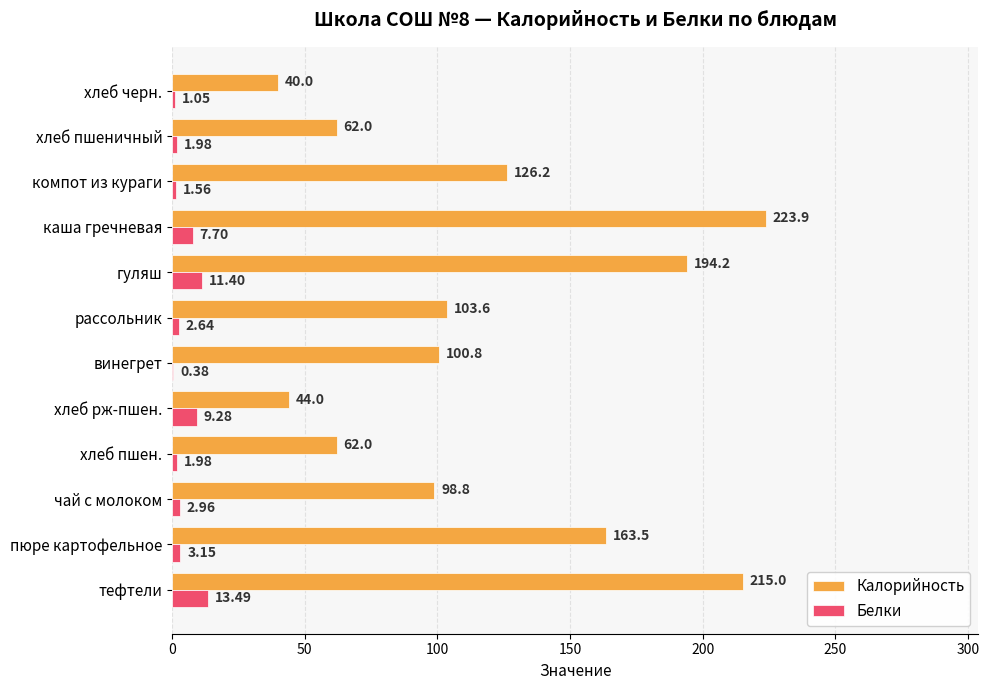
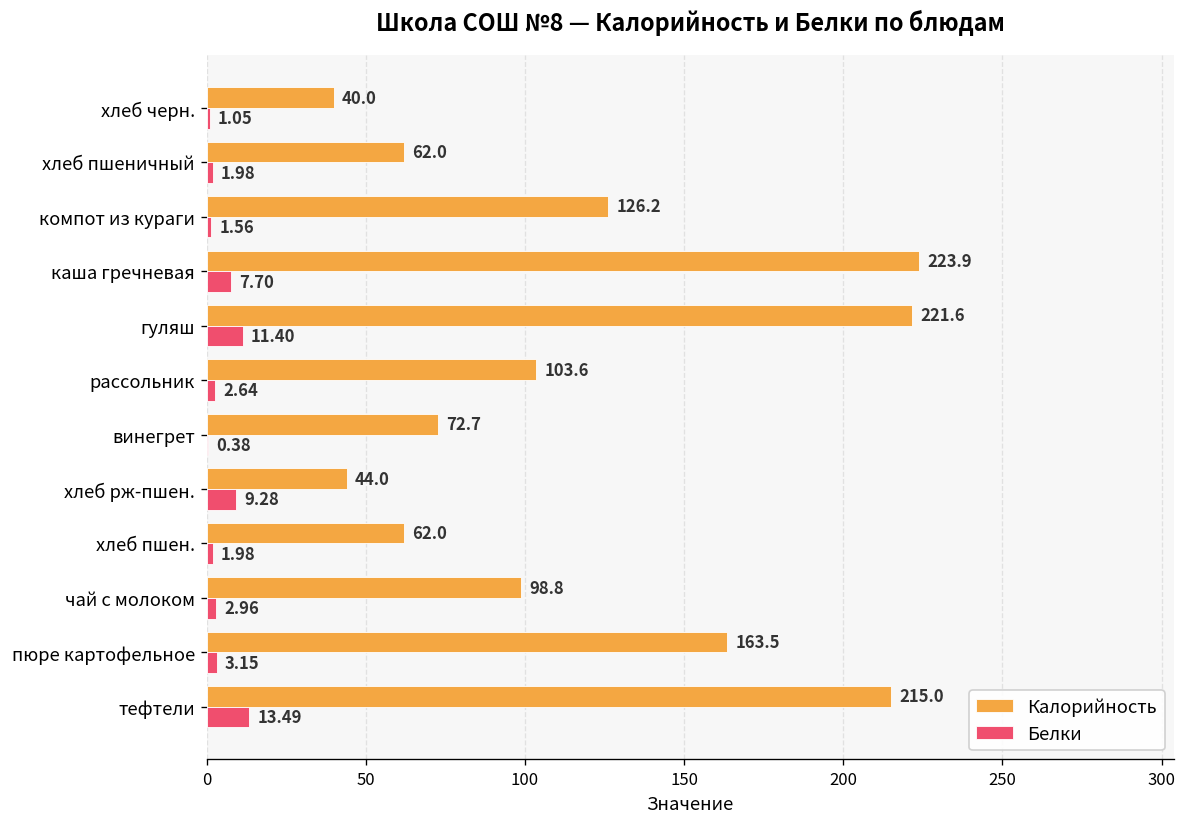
  {
    "Калорийность": {
      "хлеб черн.": 40.0,
      "хлеб пшеничный": 62.0,
      "компот из кураги": 126.2,
      "каша гречневая": 223.9,
-     "гуляш": 194.2,
+     "гуляш": 221.6,
      "рассольник": 103.6,
-     "винегрет": 100.8,
+     "винегрет": 72.7,
      "хлеб рж-пшен.": 44.0,
      "хлеб пшен.": 62.0,
      "чай с молоком": 98.8,
      "пюре картофельное": 163.5,
      "тефтели": 215.0
    },
    "Белки": {
      "хлеб черн.": 1.05,
      "хлеб пшеничный": 1.98,
      "компот из кураги": 1.56,
      "каша гречневая": 7.70,
      "гуляш": 11.40,
      "рассольник": 2.64,
      "винегрет": 0.38,
      "хлеб рж-пшен.": 9.28,
      "хлеб пшен.": 1.98,
      "чай с молоком": 2.96,
      "пюре картофельное": 3.15,
      "тефтели": 13.49
    }
  }
